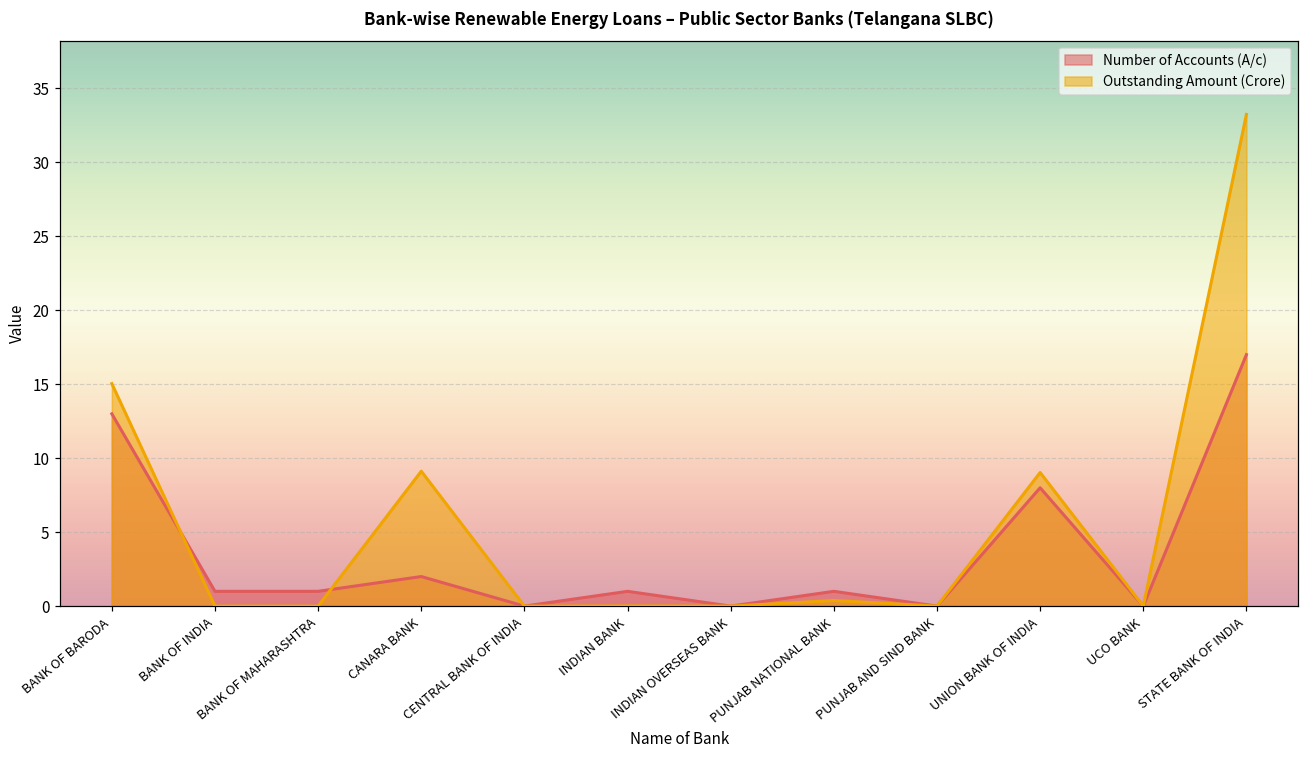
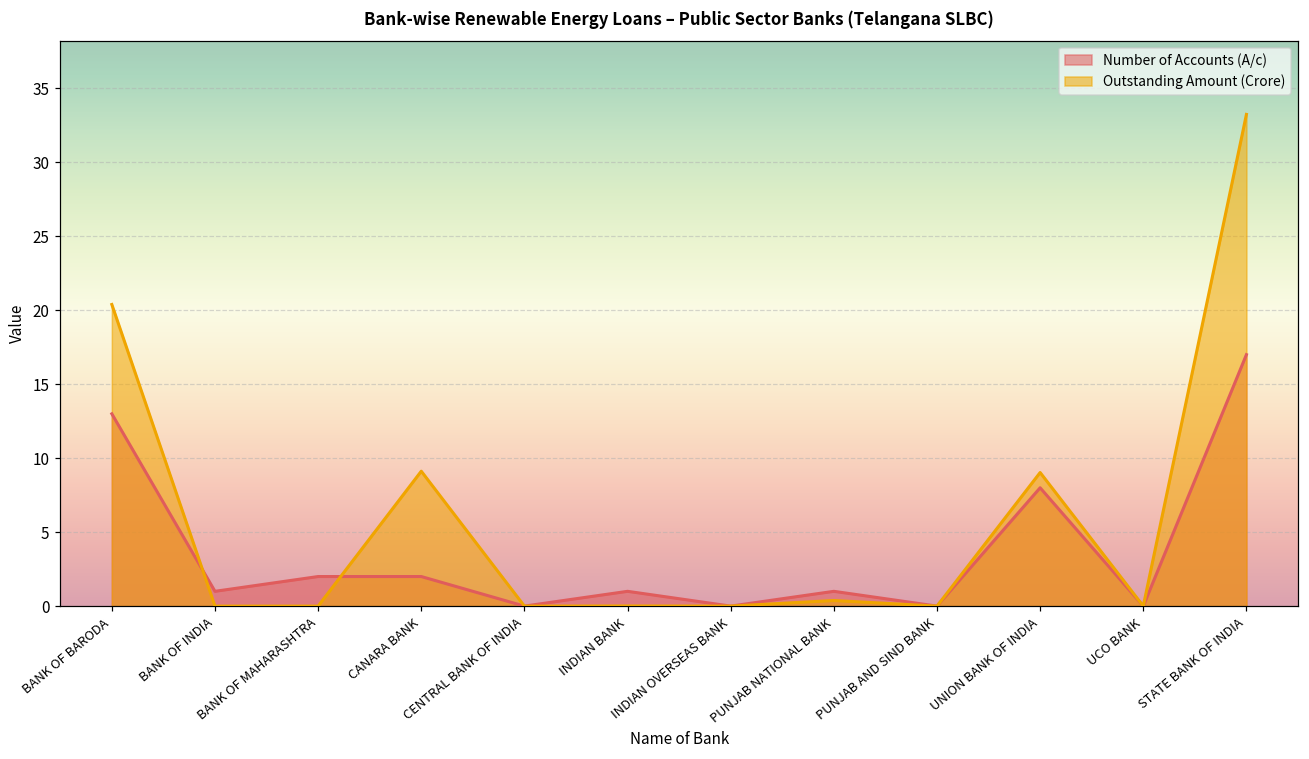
  {
    "Number of Accounts (A/c)": {
      "BANK OF BARODA": 13,
      "BANK OF INDIA": 1,
-     "BANK OF MAHARASHTRA": 1,
+     "BANK OF MAHARASHTRA": 2,
      "CANARA BANK": 2,
      "INDIAN BANK": 1,
      "PUNJAB NATIONAL BANK": 1,
      "UNION BANK OF INDIA": 8,
      "STATE BANK OF INDIA": 17
    },
    "Outstanding Amount (Crore)": {
-     "BANK OF BARODA": 15.0,
+     "BANK OF BARODA": 20.4,
      "BANK OF INDIA": 0.0,
      "BANK OF MAHARASHTRA": 0.0,
      "CANARA BANK": 9.1,
      "INDIAN BANK": 0.0,
      "PUNJAB NATIONAL BANK": 0.4,
      "UNION BANK OF INDIA": 9.0,
      "STATE BANK OF INDIA": 33.2
    }
  }
